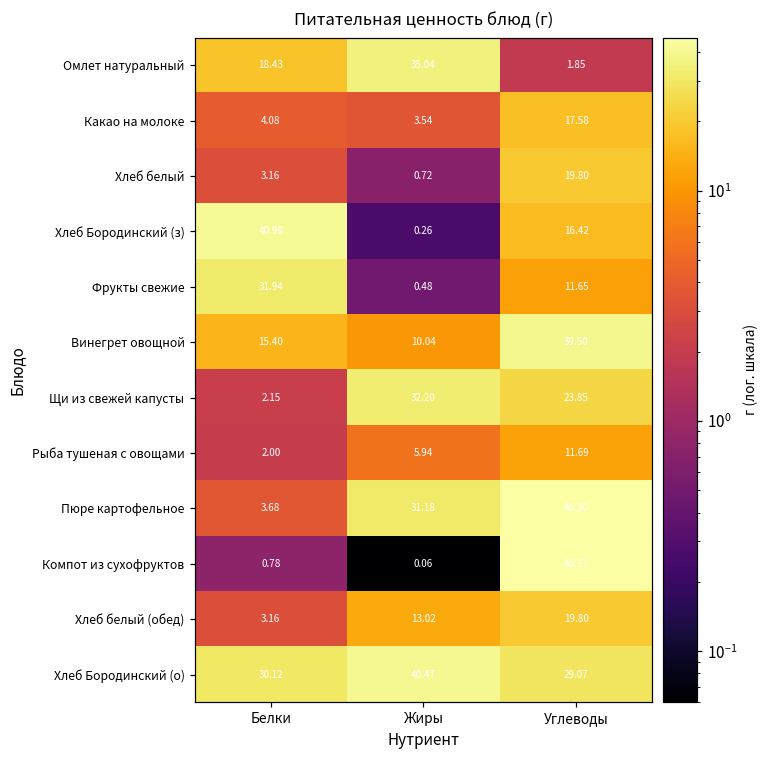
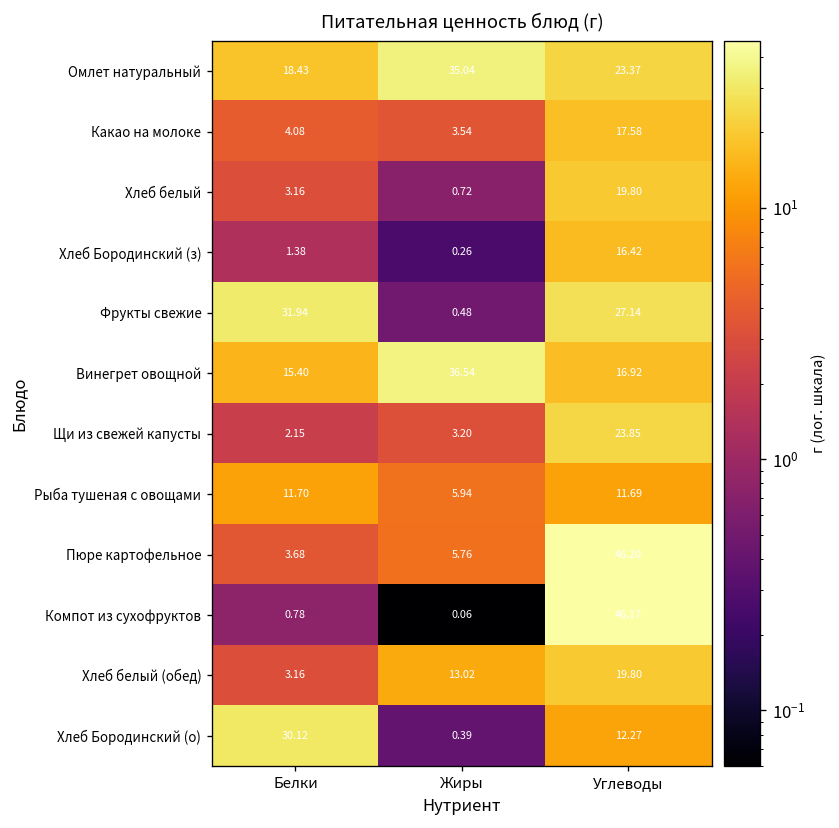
  {
    "Омлет натуральный": {
      "Белки": 18.43,
      "Жиры": 35.04,
-     "Углеводы": 1.85
+     "Углеводы": 23.37
    },
    "Какао на молоке": {
      "Белки": 4.08,
      "Жиры": 3.54,
      "Углеводы": 17.58
    },
    "Хлеб белый": {
      "Белки": 3.16,
      "Жиры": 0.72,
      "Углеводы": 19.80
    },
    "Хлеб Бородинский (з)": {
-     "Белки": 40.98,
+     "Белки": 1.38,
      "Жиры": 0.26,
      "Углеводы": 16.42
    },
    "Фрукты свежие": {
      "Белки": 31.94,
      "Жиры": 0.48,
-     "Углеводы": 11.65
+     "Углеводы": 27.14
    },
    "Винегрет овощной": {
      "Белки": 15.40,
-     "Жиры": 10.04,
-     "Углеводы": 39.50
+     "Жиры": 36.54,
+     "Углеводы": 16.92
    },
    "Щи из свежей капусты": {
      "Белки": 2.15,
-     "Жиры": 32.20,
+     "Жиры": 3.20,
      "Углеводы": 23.85
    },
    "Рыба тушеная с овощами": {
-     "Белки": 2.00,
+     "Белки": 11.70,
      "Жиры": 5.94,
      "Углеводы": 11.69
    },
    "Пюре картофельное": {
      "Белки": 3.68,
-     "Жиры": 31.18,
+     "Жиры": 5.76,
      "Углеводы": 46.20
    },
    "Компот из сухофруктов": {
      "Белки": 0.78,
      "Жиры": 0.06,
      "Углеводы": 46.17
    },
    "Хлеб белый (обед)": {
      "Белки": 3.16,
      "Жиры": 13.02,
      "Углеводы": 19.80
    },
    "Хлеб Бородинский (о)": {
      "Белки": 30.12,
-     "Жиры": 40.47,
-     "Углеводы": 29.07
+     "Жиры": 0.39,
+     "Углеводы": 12.27
    }
  }
